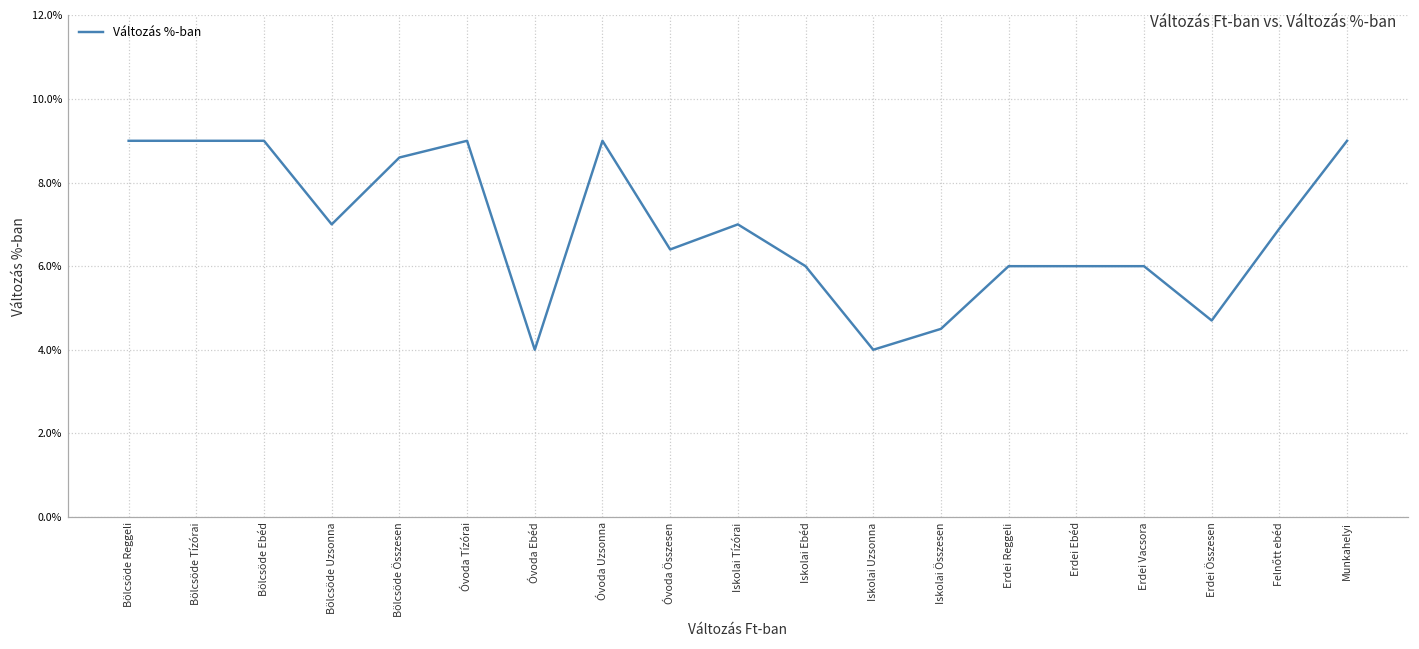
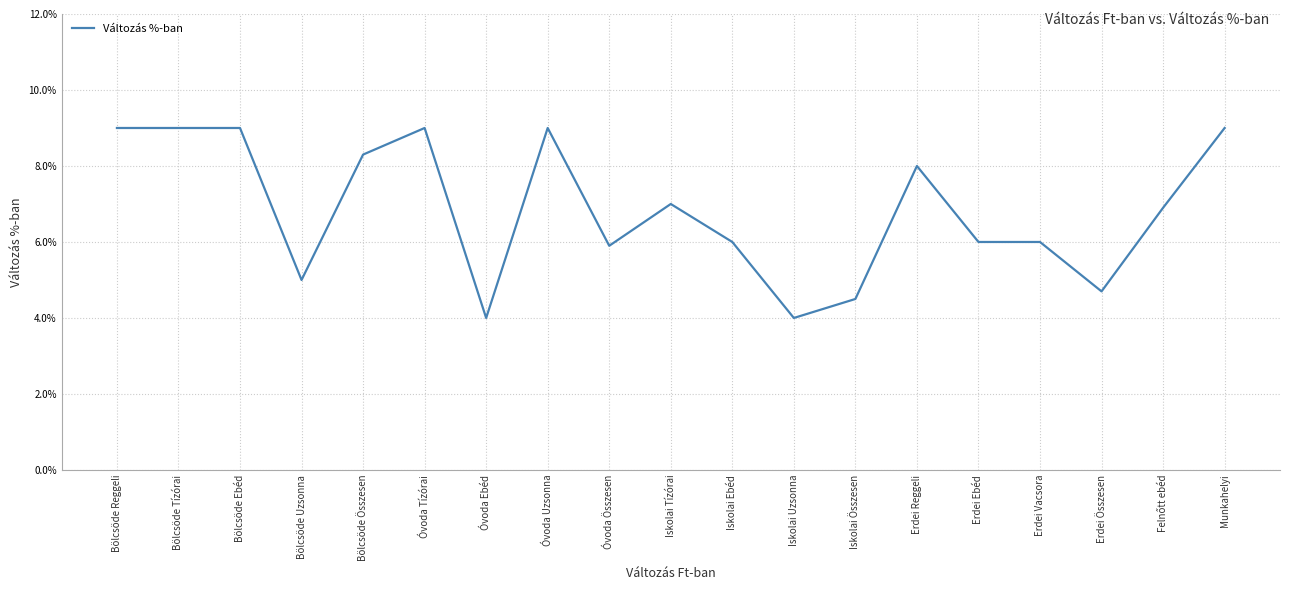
  {
    "Bölcsöde Reggeli": "9.0%",
    "Bölcsöde Tízórai": "9.0%",
    "Bölcsöde Ebéd": "9.0%",
-   "Bölcsöde Uzsonna": "7%",
-   "Bölcsöde Összesen": "8.6%",
+   "Bölcsöde Uzsonna": "5%",
+   "Bölcsöde Összesen": "8.3%",
    "Óvoda Tízórai": "9.0%",
    "Óvoda Ebéd": "4.0%",
    "Óvoda Uzsonna": "9.0%",
-   "Óvoda Összesen": "6.4%",
+   "Óvoda Összesen": "5.9%",
    "Iskolai Tízórai": "7.0%",
    "Iskolai Ebéd": "6.0%",
    "Iskolai Uzsonna": "4.0%",
    "Iskolai Összesen": "4.5%",
-   "Erdei Reggeli": "6%",
+   "Erdei Reggeli": "8%",
    "Erdei Ebéd": "6.0%",
    "Erdei Vacsora": "6.0%",
    "Erdei Összesen": "4.7%",
    "Felnőtt ebéd": "6.9%",
    "Munkahelyi": "9.0%"
  }
